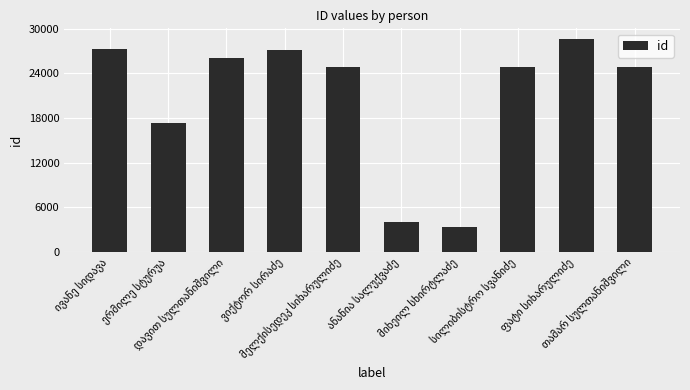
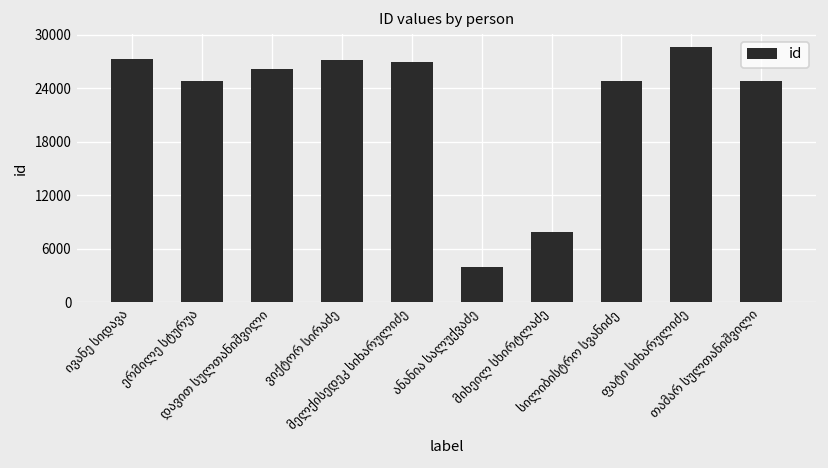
  {
    "ივანე სიდავა": 27000,
-   "ერმილე სტურუა": 17000,
+   "ერმილე სტურუა": 25000,
    "დავით სულთანიშვილი": 26000,
    "ვიქტორ სირაძე": 27000,
-   "მელქისედეკ სიხარულიძე": 25000,
+   "მელქისედეკ სიხარულიძე": 27000,
    "ანანია სალუქვაძე": 4000,
-   "მიხეილ სხირტლაძე": 3000,
+   "მიხეილ სხირტლაძე": 8000,
    "სილიბისტრო სვანიძე": 25000,
    "ფატი სიხარულიძე": 29000,
    "თამარ სულთანიშვილი": 25000
  }
